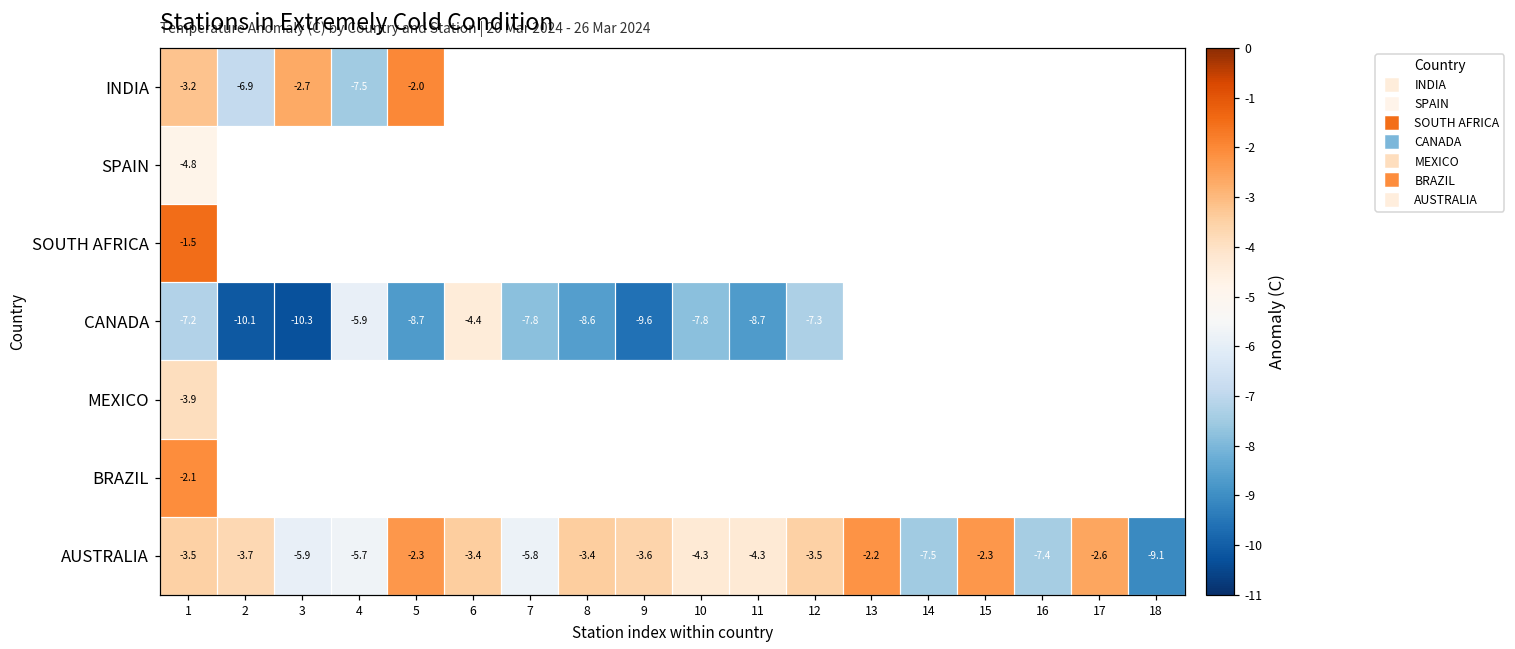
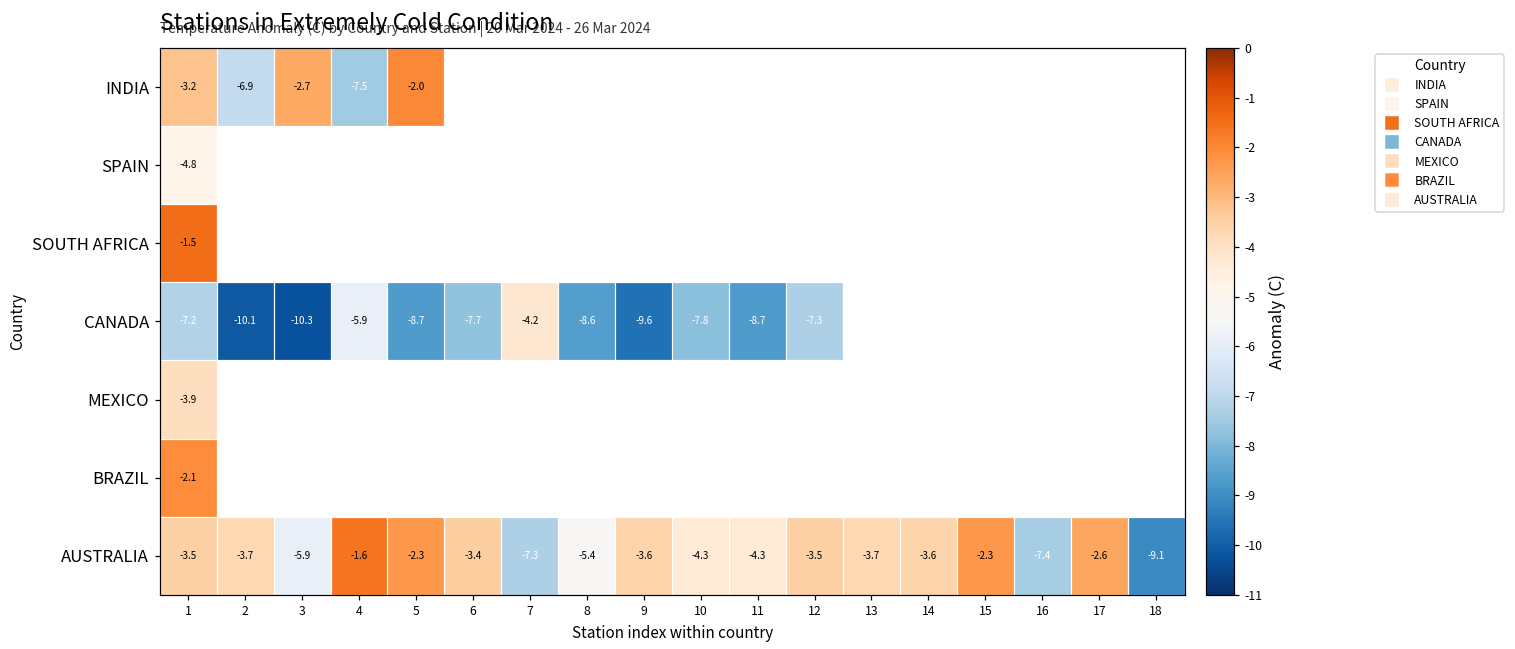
  {
    "INDIA": {
      "1": -3.2,
      "2": -6.9,
      "3": -2.7,
      "4": -7.5,
      "5": -2.0
    },
    "SPAIN": {
      "1": -4.8
    },
    "SOUTH AFRICA": {
      "1": -1.5
    },
    "CANADA": {
      "1": -7.2,
      "2": -10.1,
      "3": -10.3,
      "4": -5.9,
      "5": -8.7,
-     "6": -4.4,
-     "7": -7.8,
+     "6": -7.7,
+     "7": -4.2,
      "8": -8.6,
      "9": -9.6,
      "10": -7.8,
      "11": -8.7,
      "12": -7.3
    },
    "MEXICO": {
      "1": -3.9
    },
    "BRAZIL": {
      "1": -2.1
    },
    "AUSTRALIA": {
      "1": -3.5,
      "2": -3.7,
      "3": -5.9,
-     "4": -5.7,
+     "4": -1.6,
      "5": -2.3,
      "6": -3.4,
-     "7": -5.8,
-     "8": -3.4,
+     "7": -7.3,
+     "8": -5.4,
      "9": -3.6,
      "10": -4.3,
      "11": -4.3,
      "12": -3.5,
-     "13": -2.2,
-     "14": -7.5,
+     "13": -3.7,
+     "14": -3.6,
      "15": -2.3,
      "16": -7.4,
      "17": -2.6,
      "18": -9.1
    }
  }
